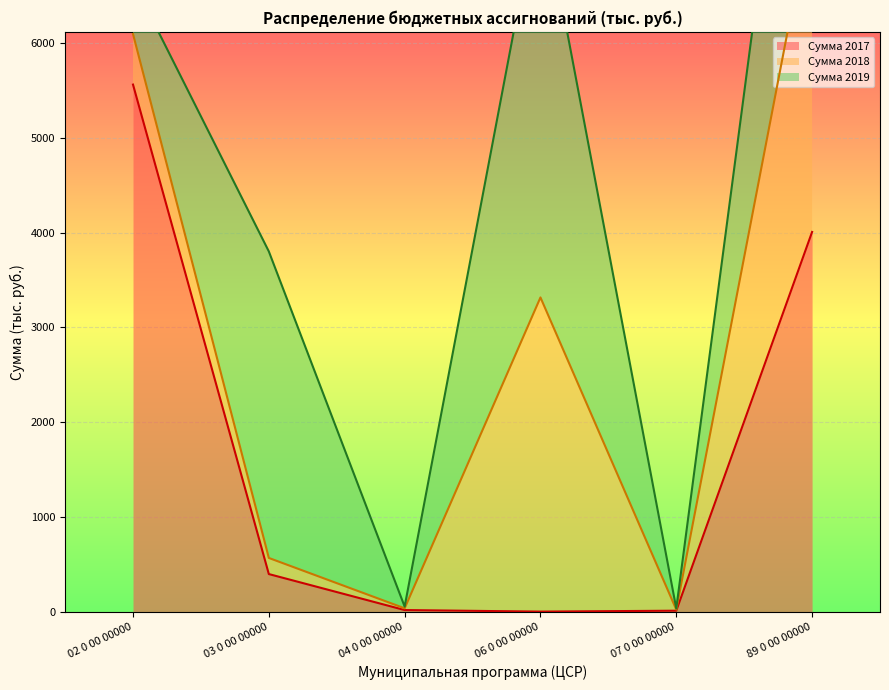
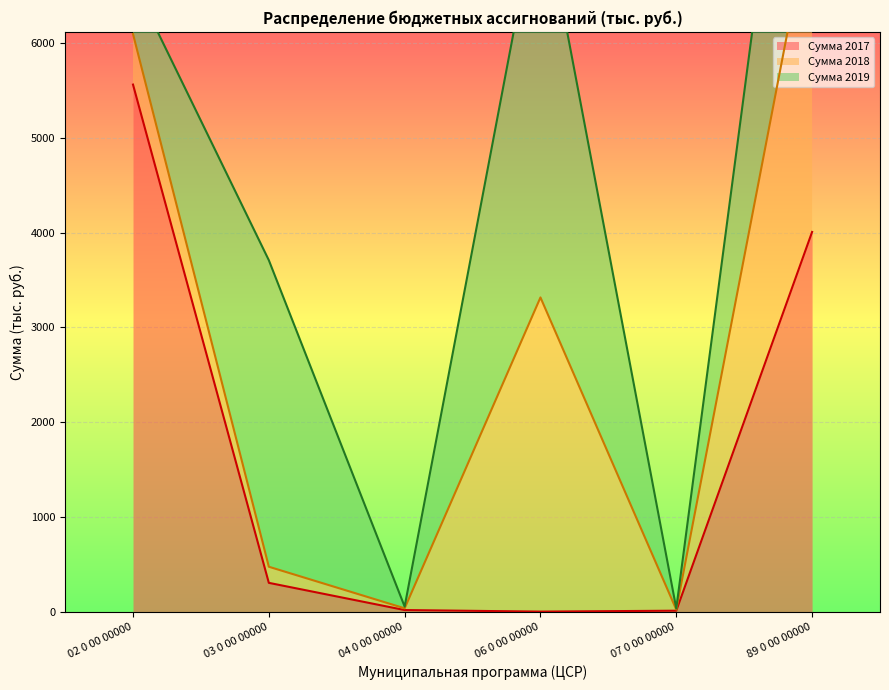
  {
    "Сумма 2017": {
      "02 0 00 00000": 5600,
-     "03 0 00 00000": 400,
+     "03 0 00 00000": 300,
      "06 0 00 00000": 0,
      "89 0 00 00000": 4000
    },
    "Сумма 2018": {
      "02 0 00 00000": 500,
      "03 0 00 00000": 200,
      "06 0 00 00000": 3300
    },
    "Сумма 2019": {
      "03 0 00 00000": 3200
    }
  }
